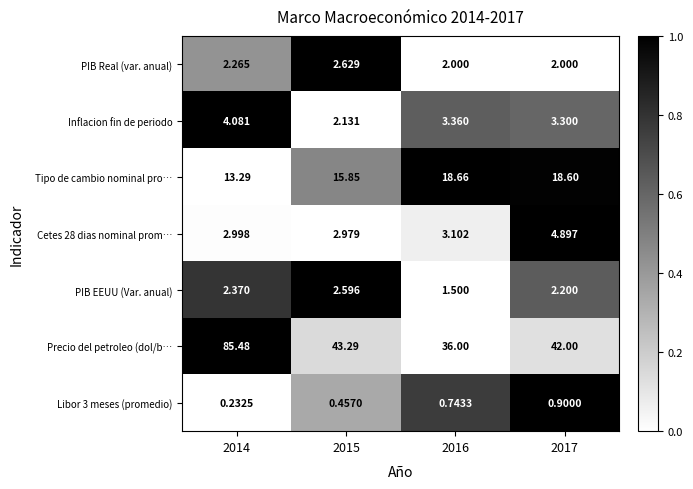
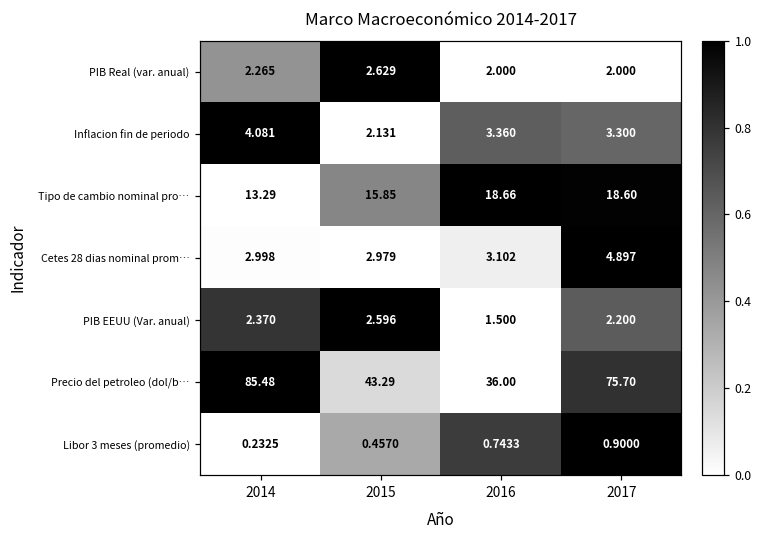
  {
    "PIB Real (var. anual)": {
      "2014": 2.265,
      "2015": 2.629,
      "2016": 2.000,
      "2017": 2.000
    },
    "Inflacion fin de periodo": {
      "2014": 4.081,
      "2015": 2.131,
      "2016": 3.360,
      "2017": 3.300
    },
    "Tipo de cambio nominal pro…": {
      "2014": 13.29,
      "2015": 15.85,
      "2016": 18.66,
      "2017": 18.60
    },
    "Cetes 28 dias nominal prom…": {
      "2014": 2.998,
      "2015": 2.979,
      "2016": 3.102,
      "2017": 4.897
    },
    "PIB EEUU (Var. anual)": {
      "2014": 2.370,
      "2015": 2.596,
      "2016": 1.500,
      "2017": 2.200
    },
    "Precio del petroleo (dol/b…": {
      "2014": 85.48,
      "2015": 43.29,
      "2016": 36.00,
-     "2017": 42.00
+     "2017": 75.70
    },
    "Libor 3 meses (promedio)": {
      "2014": 0.2325,
      "2015": 0.4570,
      "2016": 0.7433,
      "2017": 0.9000
    }
  }
